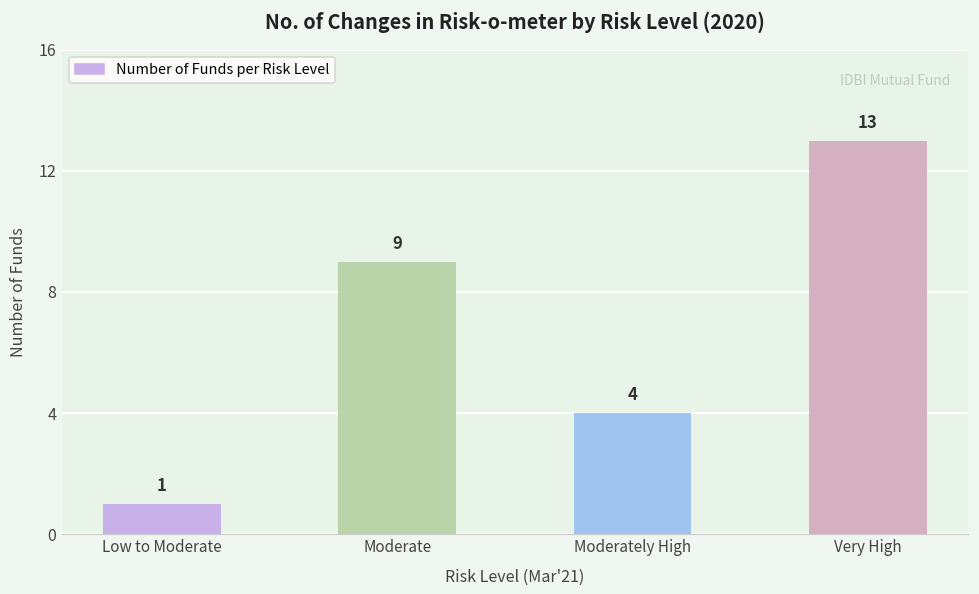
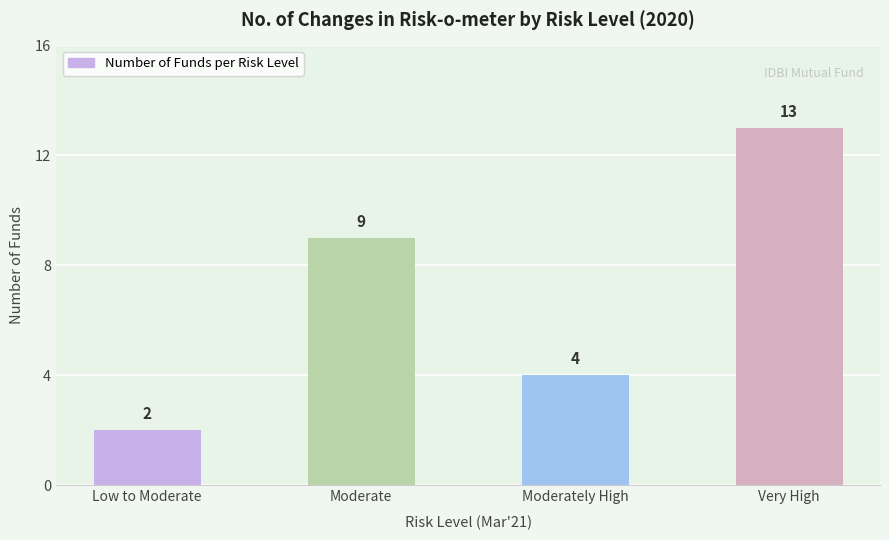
  {
-   "Low to Moderate": 1,
+   "Low to Moderate": 2,
    "Moderate": 9,
    "Moderately High": 4,
    "Very High": 13
  }
